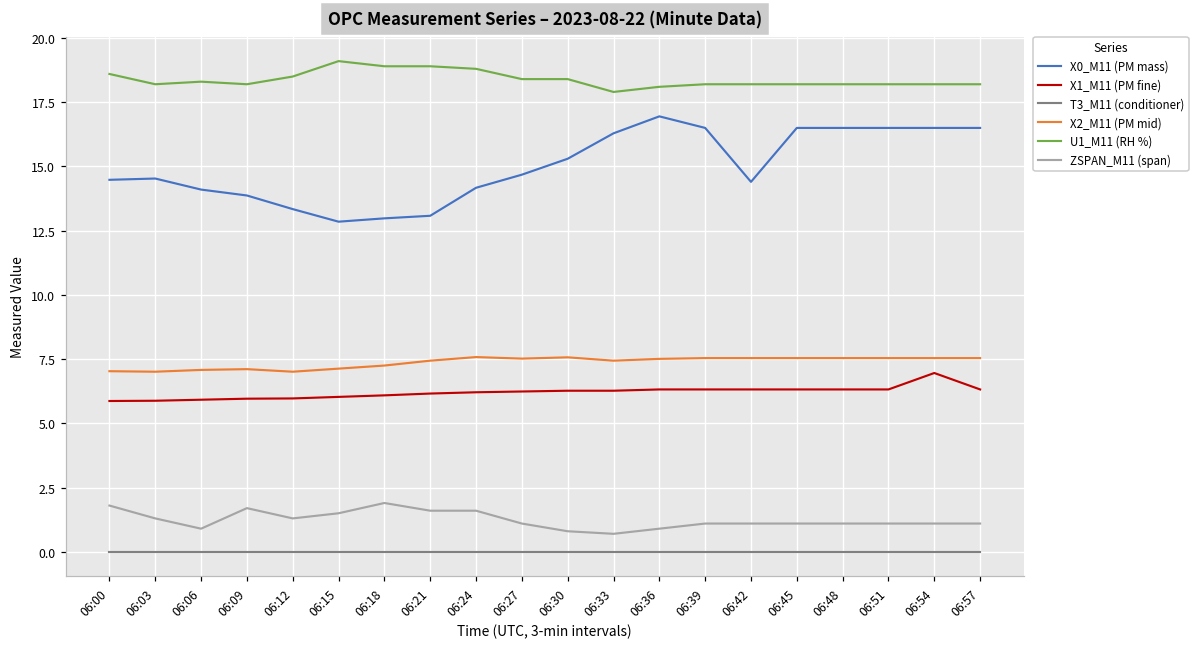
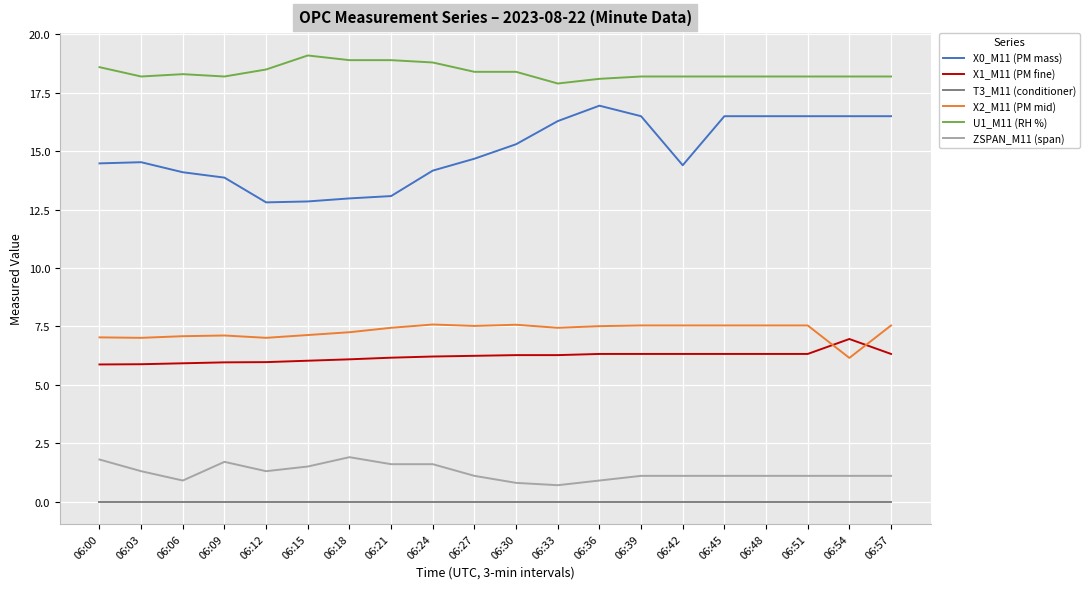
  {
    "X0_M11 (PM mass)": {
      "06:00": 14.5,
      "06:03": 14.5,
      "06:06": 14.1,
      "06:09": 13.9,
-     "06:12": 13.3,
+     "06:12": 12.8,
      "06:15": 12.9,
      "06:18": 13.0,
      "06:21": 13.1,
      "06:24": 14.2,
      "06:27": 14.7,
      "06:30": 15.3,
      "06:33": 16.3,
      "06:36": 17.0,
      "06:39": 16.5,
      "06:42": 14.4,
      "06:45": 16.5,
      "06:48": 16.5,
      "06:51": 16.5,
      "06:54": 16.5,
      "06:57": 16.5
    },
    "X1_M11 (PM fine)": {
      "06:00": 5.9,
      "06:03": 5.9,
      "06:06": 5.9,
      "06:09": 6.0,
      "06:12": 6.0,
      "06:15": 6.0,
      "06:18": 6.1,
      "06:21": 6.2,
      "06:24": 6.2,
      "06:27": 6.2,
      "06:30": 6.3,
      "06:33": 6.3,
      "06:36": 6.3,
      "06:39": 6.3,
      "06:42": 6.3,
      "06:45": 6.3,
      "06:48": 6.3,
      "06:51": 6.3,
      "06:54": 7.0,
      "06:57": 6.3
    },
    "T3_M11 (conditioner)": {
      "06:00": 0.0,
      "06:03": 0.0,
      "06:06": 0.0,
      "06:09": 0.0,
      "06:12": 0.0,
      "06:15": 0.0,
      "06:18": 0.0,
      "06:21": 0.0,
      "06:24": 0.0,
      "06:27": 0.0,
      "06:30": 0.0,
      "06:33": 0.0,
      "06:36": 0.0,
      "06:39": 0.0,
      "06:42": 0.0,
      "06:45": 0.0,
      "06:48": 0.0,
      "06:51": 0.0,
      "06:54": 0.0,
      "06:57": 0.0
    },
    "X2_M11 (PM mid)": {
      "06:00": 7.0,
      "06:03": 7.0,
      "06:06": 7.1,
      "06:09": 7.1,
      "06:12": 7.0,
      "06:15": 7.1,
      "06:18": 7.3,
      "06:21": 7.4,
      "06:24": 7.6,
      "06:27": 7.5,
      "06:30": 7.6,
      "06:33": 7.4,
      "06:36": 7.5,
      "06:39": 7.5,
      "06:42": 7.5,
      "06:45": 7.5,
      "06:48": 7.5,
      "06:51": 7.5,
-     "06:54": 7.5,
+     "06:54": 6.2,
      "06:57": 7.5
    },
    "U1_M11 (RH %)": {
      "06:00": 18.6,
      "06:03": 18.2,
      "06:06": 18.3,
      "06:09": 18.2,
      "06:12": 18.5,
      "06:15": 19.1,
      "06:18": 18.9,
      "06:21": 18.9,
      "06:24": 18.8,
      "06:27": 18.4,
      "06:30": 18.4,
      "06:33": 17.9,
      "06:36": 18.1,
      "06:39": 18.2,
      "06:42": 18.2,
      "06:45": 18.2,
      "06:48": 18.2,
      "06:51": 18.2,
      "06:54": 18.2,
      "06:57": 18.2
    },
    "ZSPAN_M11 (span)": {
      "06:00": 1.8,
      "06:03": 1.3,
      "06:06": 0.9,
      "06:09": 1.7,
      "06:12": 1.3,
      "06:15": 1.5,
      "06:18": 1.9,
      "06:21": 1.6,
      "06:24": 1.6,
      "06:27": 1.1,
      "06:30": 0.8,
      "06:33": 0.7,
      "06:36": 0.9,
      "06:39": 1.1,
      "06:42": 1.1,
      "06:45": 1.1,
      "06:48": 1.1,
      "06:51": 1.1,
      "06:54": 1.1,
      "06:57": 1.1
    }
  }
